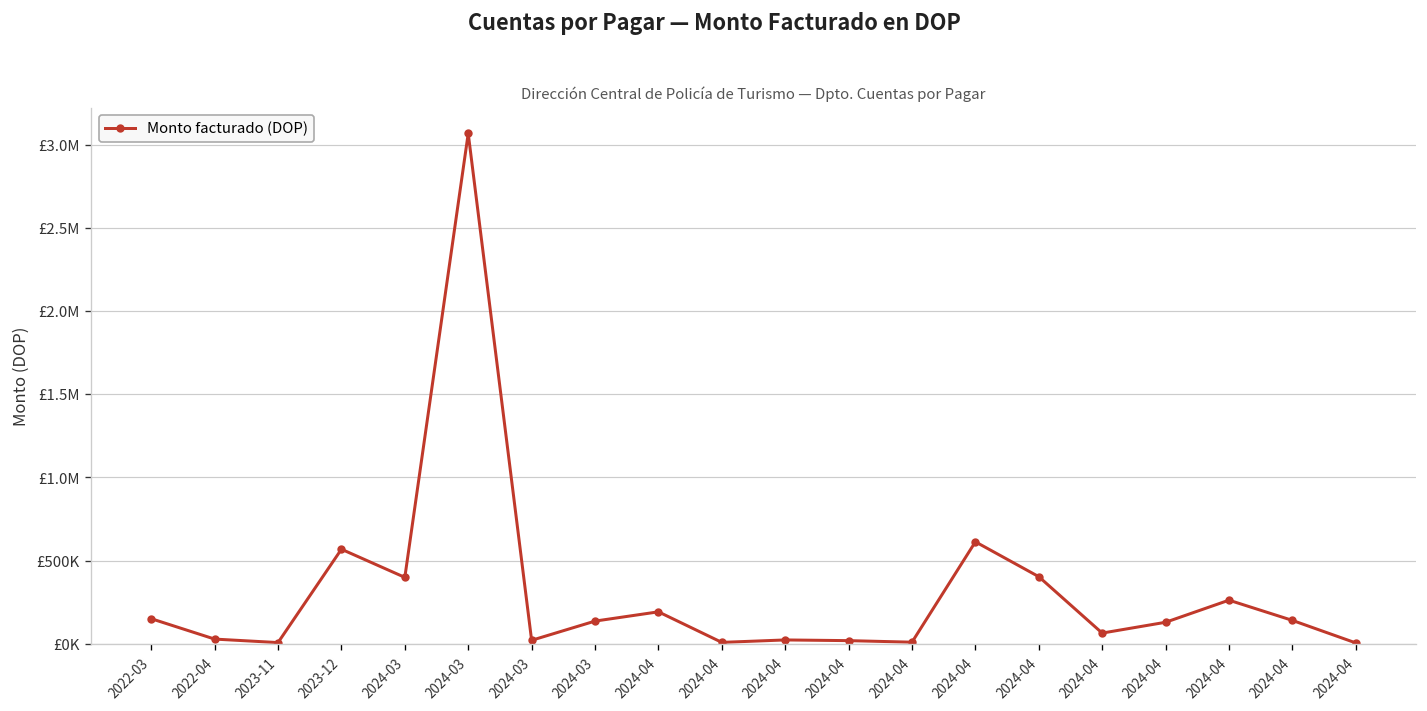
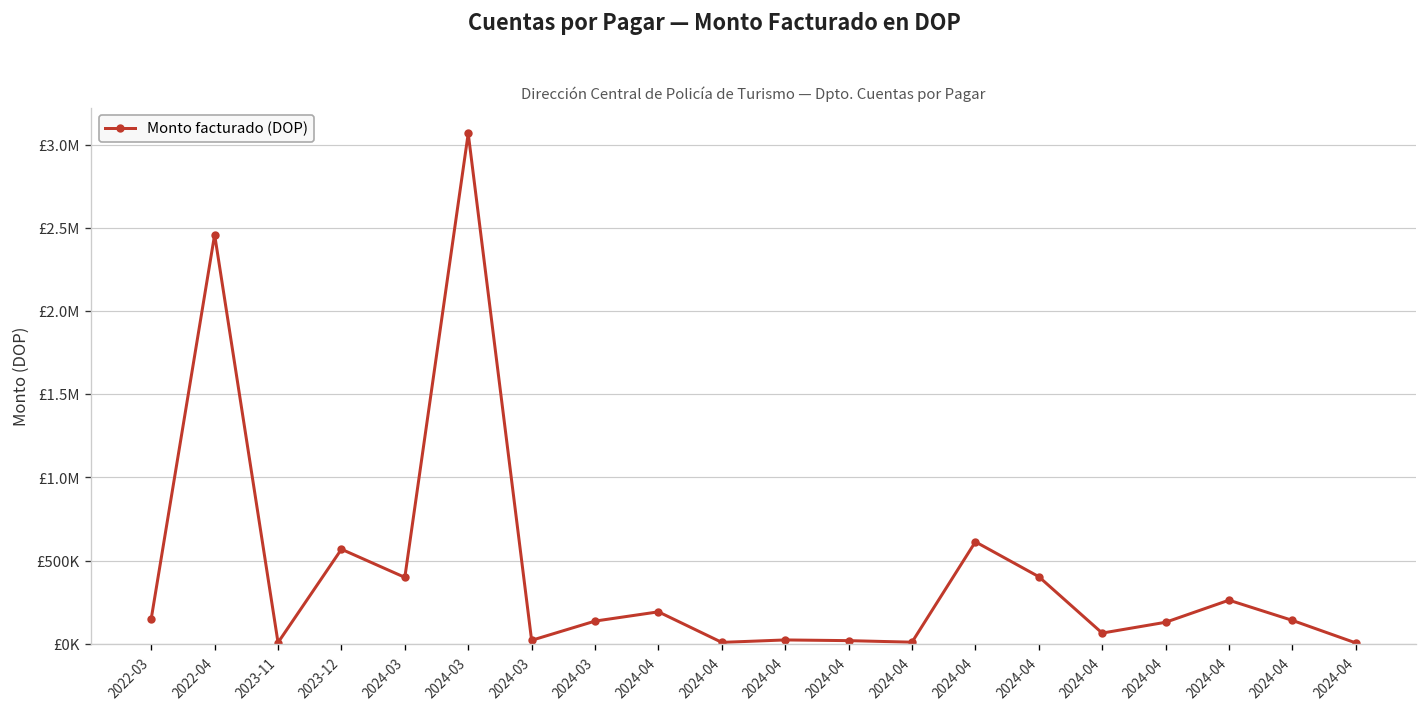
  {
    "2022-03": "£150000",
-   "2022-04": "£30000",
+   "2022-04": "£2460000",
    "2023-11": "£10000",
    "2023-12": "£570000"
  }
